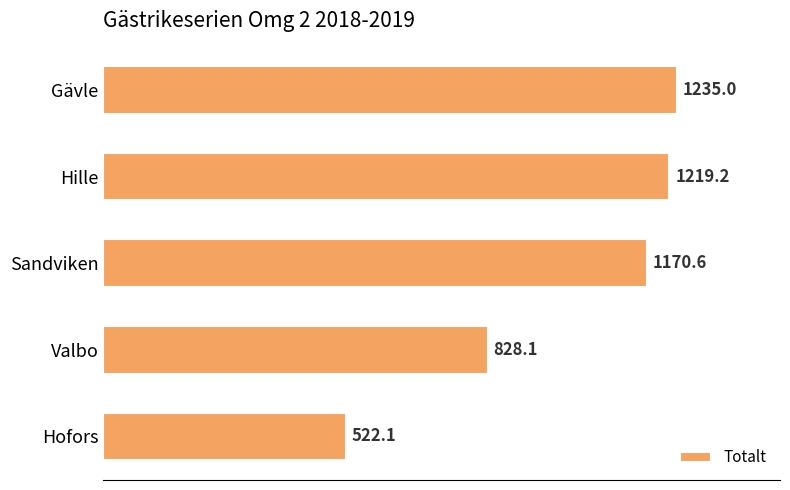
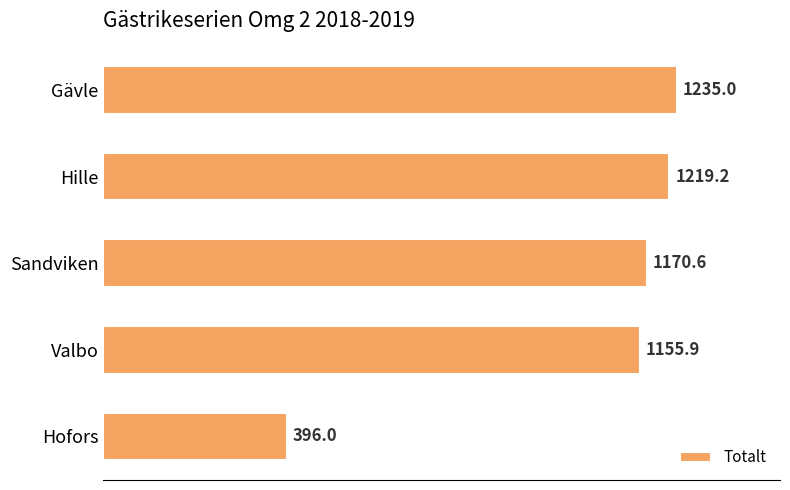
  {
    "Gävle": 1235.0,
    "Hille": 1219.2,
    "Sandviken": 1170.6,
-   "Valbo": 828.1,
-   "Hofors": 522.1
+   "Valbo": 1155.9,
+   "Hofors": 396.0
  }
